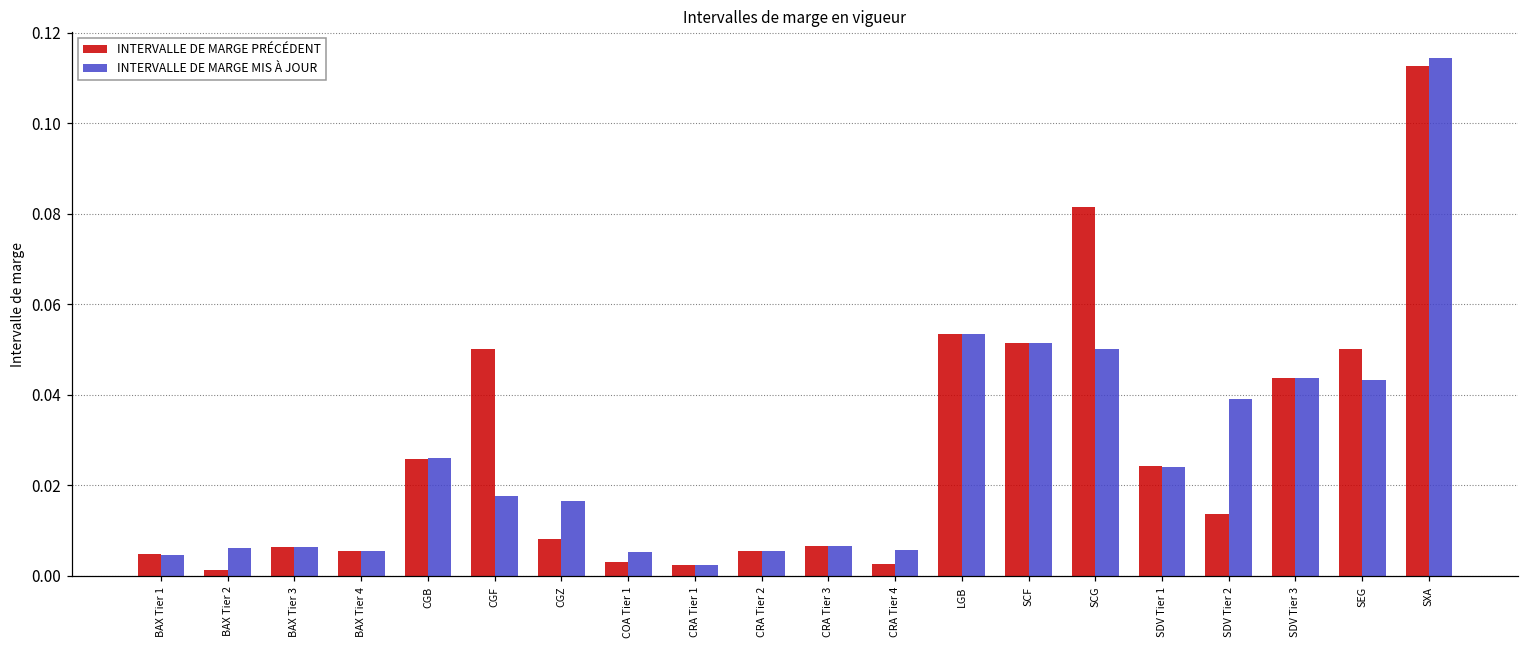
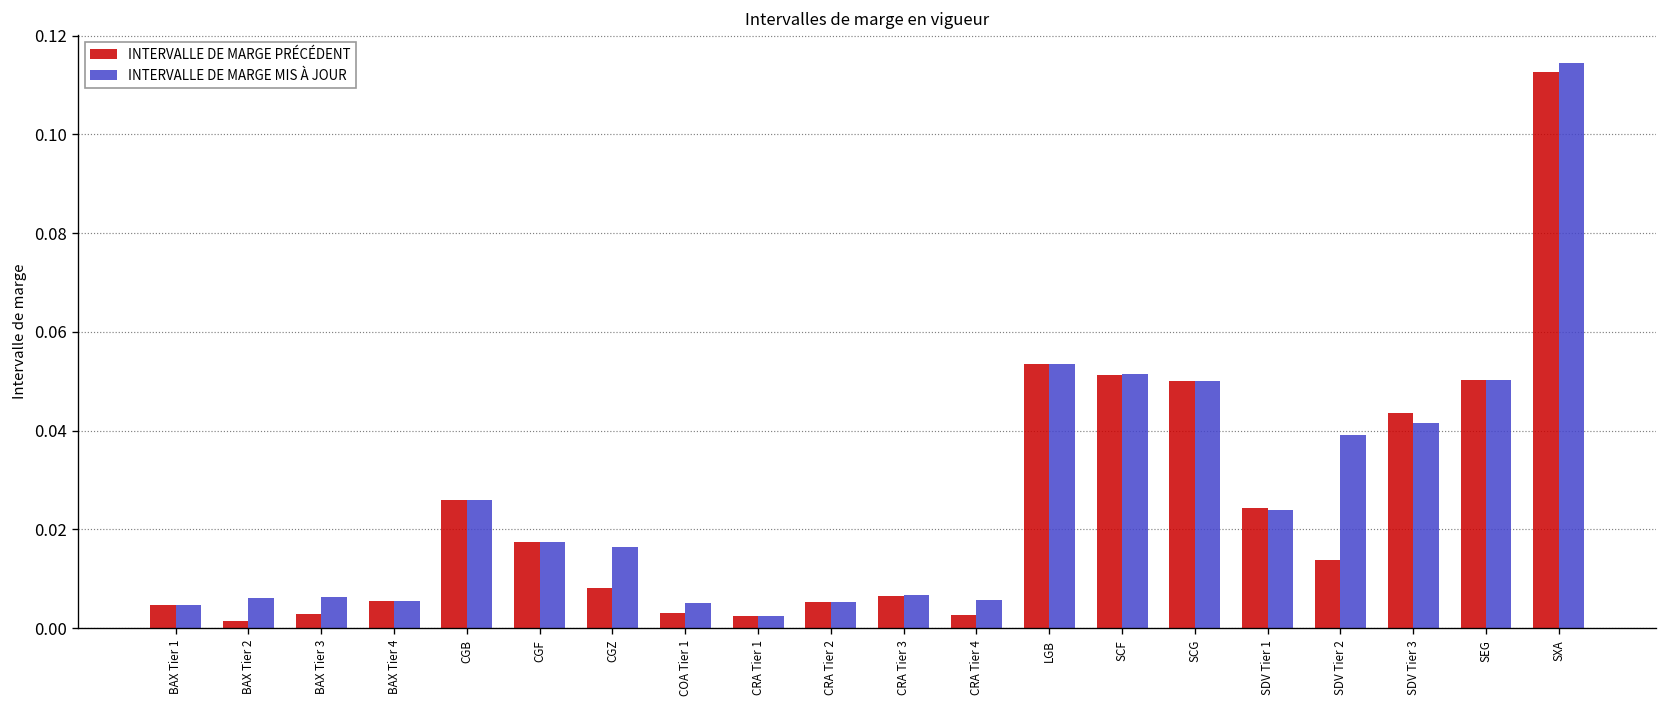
  {
    "INTERVALLE DE MARGE PRÉCÉDENT": {
      "BAX Tier 1": 0.005,
      "BAX Tier 2": 0.001,
-     "BAX Tier 3": 0.006,
+     "BAX Tier 3": 0.003,
      "BAX Tier 4": 0.006,
      "CGB": 0.026,
-     "CGF": 0.050,
+     "CGF": 0.017,
      "CGZ": 0.008,
      "COA Tier 1": 0.003,
      "CRA Tier 1": 0.002,
      "CRA Tier 2": 0.005,
      "CRA Tier 3": 0.007,
      "CRA Tier 4": 0.003,
      "LGB": 0.053,
      "SCF": 0.051,
-     "SCG": 0.082,
+     "SCG": 0.050,
      "SDV Tier 1": 0.024,
      "SDV Tier 2": 0.014,
      "SDV Tier 3": 0.044,
      "SEG": 0.050,
      "SXA": 0.113
    },
    "INTERVALLE DE MARGE MIS À JOUR": {
      "BAX Tier 1": 0.005,
      "BAX Tier 2": 0.006,
      "BAX Tier 3": 0.006,
      "BAX Tier 4": 0.006,
      "CGB": 0.026,
      "CGF": 0.018,
      "CGZ": 0.016,
      "COA Tier 1": 0.005,
      "CRA Tier 1": 0.002,
      "CRA Tier 2": 0.005,
      "CRA Tier 3": 0.007,
      "CRA Tier 4": 0.006,
      "LGB": 0.054,
      "SCF": 0.051,
      "SCG": 0.050,
      "SDV Tier 1": 0.024,
      "SDV Tier 2": 0.039,
-     "SDV Tier 3": 0.044,
-     "SEG": 0.043,
+     "SDV Tier 3": 0.042,
+     "SEG": 0.050,
      "SXA": 0.114
    }
  }
